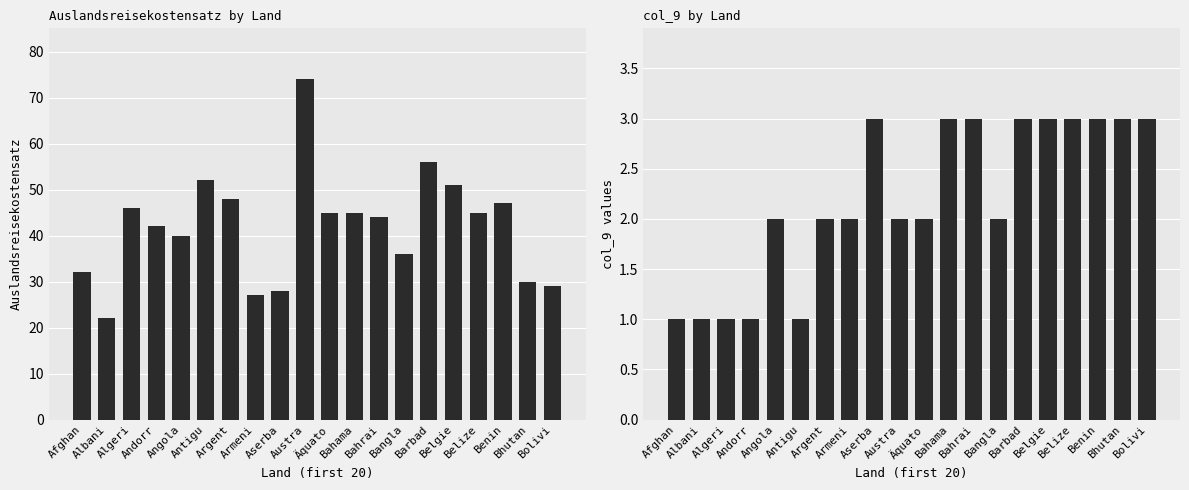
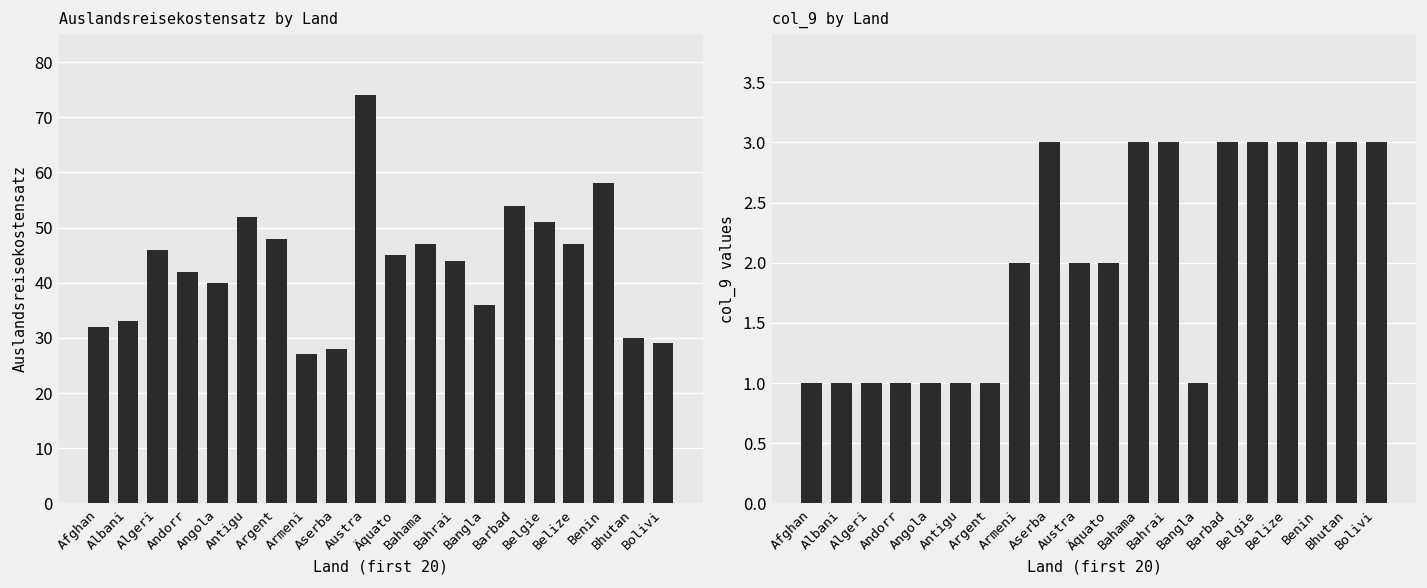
  {
    "Auslandsreisekostensatz by Land": {
      "Afghan": 32,
-     "Albani": 22,
+     "Albani": 33,
      "Algeri": 46,
      "Andorr": 42,
      "Angola": 40,
      "Antigu": 52,
      "Argent": 48,
      "Armeni": 27,
      "Aserba": 28,
      "Austra": 74,
      "Äquato": 45,
-     "Bahama": 45,
+     "Bahama": 47,
      "Bahrai": 44,
      "Bangla": 36,
-     "Barbad": 56,
+     "Barbad": 54,
      "Belgie": 51,
-     "Belize": 45,
-     "Benin": 47,
+     "Belize": 47,
+     "Benin": 58,
      "Bhutan": 30,
      "Bolivi": 29
    },
    "col_9 by Land": {
      "Afghan": 1,
      "Albani": 1,
      "Algeri": 1,
      "Andorr": 1,
-     "Angola": 2,
+     "Angola": 1,
      "Antigu": 1,
-     "Argent": 2,
+     "Argent": 1,
      "Armeni": 2,
      "Aserba": 3,
      "Austra": 2,
      "Äquato": 2,
      "Bahama": 3,
      "Bahrai": 3,
-     "Bangla": 2,
+     "Bangla": 1,
      "Barbad": 3,
      "Belgie": 3,
      "Belize": 3,
      "Benin": 3,
      "Bhutan": 3,
      "Bolivi": 3
    }
  }
